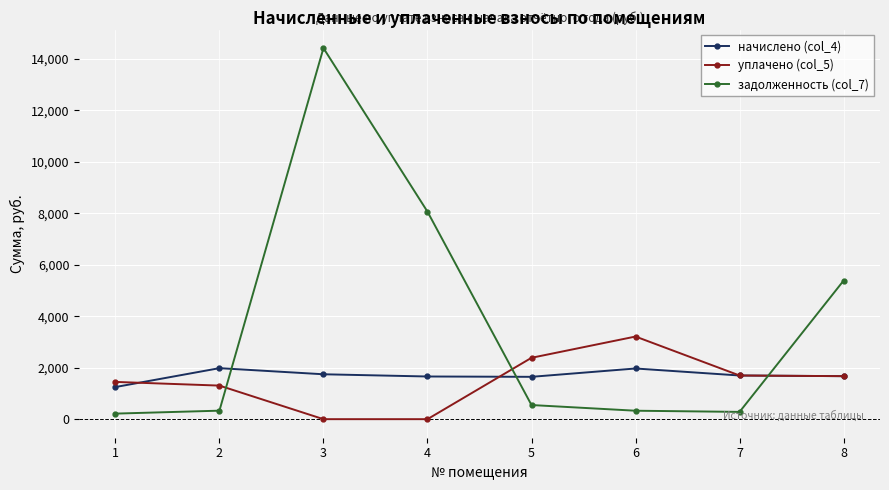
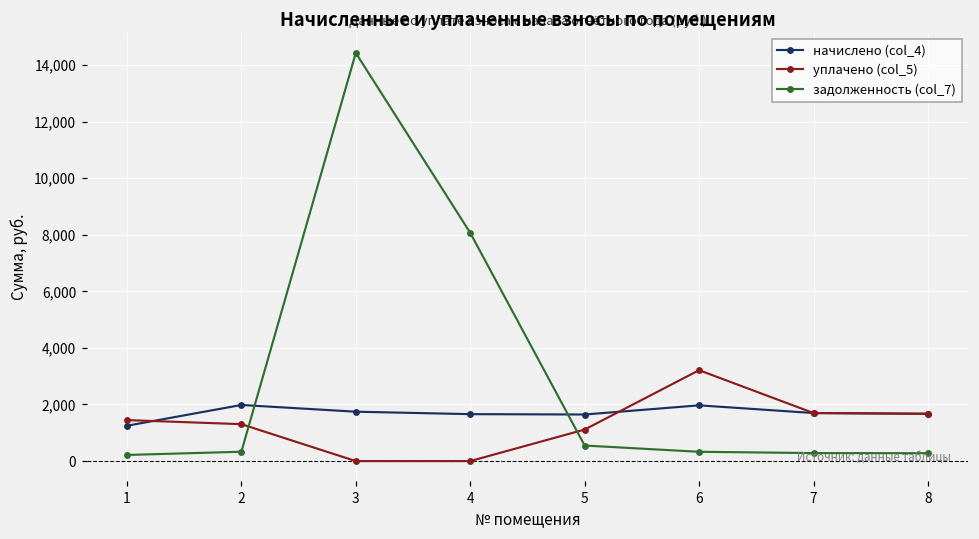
  {
    "начислено (col_4)": {
      "1": "1,200",
      "2": "2,000",
      "3": "1,700",
      "4": "1,700",
      "5": "1,600",
      "6": "2,000"
    },
    "уплачено (col_5)": {
      "1": "1,400",
      "2": "1,300",
      "3": "0",
      "4": "0",
-     "5": "2,400",
+     "5": "1,100",
      "6": "3,200"
    },
    "задолженность (col_7)": {
      "1": "200",
      "2": "300",
      "3": "14,400",
      "4": "8,100",
      "5": "500",
      "6": "300",
      "7": "300",
-     "8": "5,400"
+     "8": "300"
    }
  }
